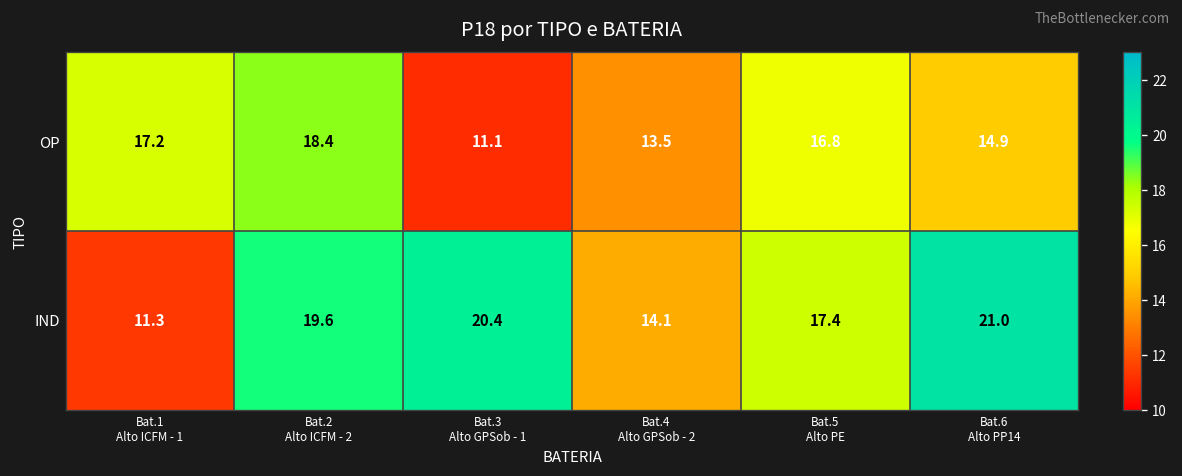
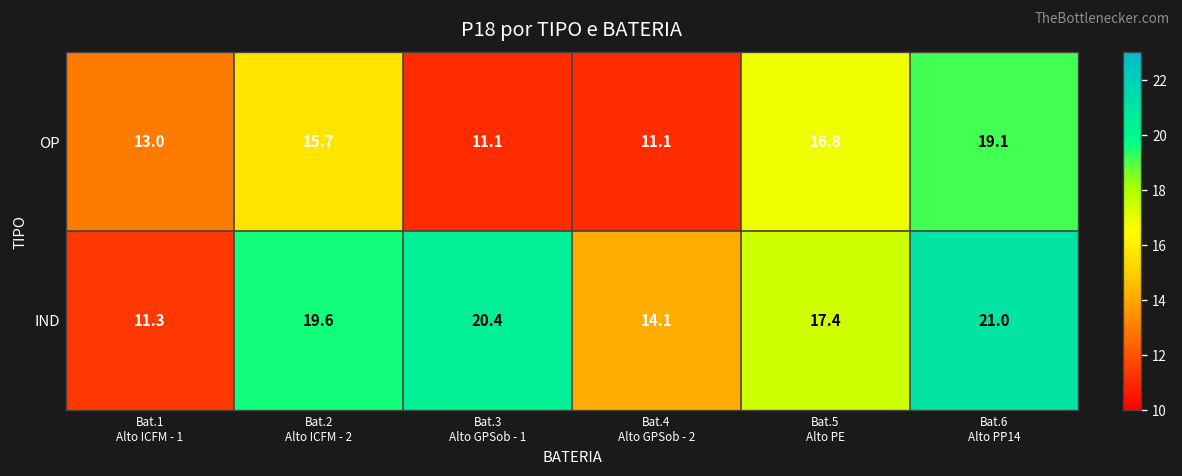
  {
    "OP": {
-     "Bat.1 Alto ICFM - 1": 17.2,
-     "Bat.2 Alto ICFM - 2": 18.4,
+     "Bat.1 Alto ICFM - 1": 13.0,
+     "Bat.2 Alto ICFM - 2": 15.7,
      "Bat.3 Alto GPSob - 1": 11.1,
-     "Bat.4 Alto GPSob - 2": 13.5,
+     "Bat.4 Alto GPSob - 2": 11.1,
      "Bat.5 Alto PE": 16.8,
-     "Bat.6 Alto PP14": 14.9
+     "Bat.6 Alto PP14": 19.1
    },
    "IND": {
      "Bat.1 Alto ICFM - 1": 11.3,
      "Bat.2 Alto ICFM - 2": 19.6,
      "Bat.3 Alto GPSob - 1": 20.4,
      "Bat.4 Alto GPSob - 2": 14.1,
      "Bat.5 Alto PE": 17.4,
      "Bat.6 Alto PP14": 21.0
    }
  }
